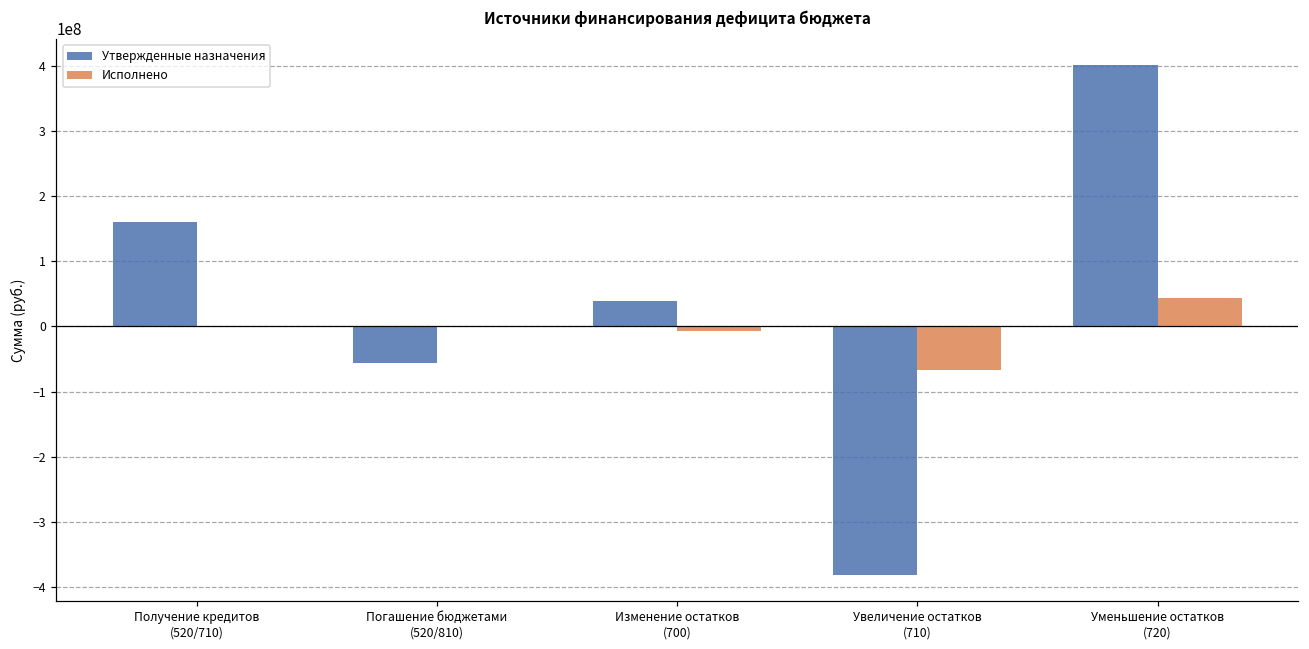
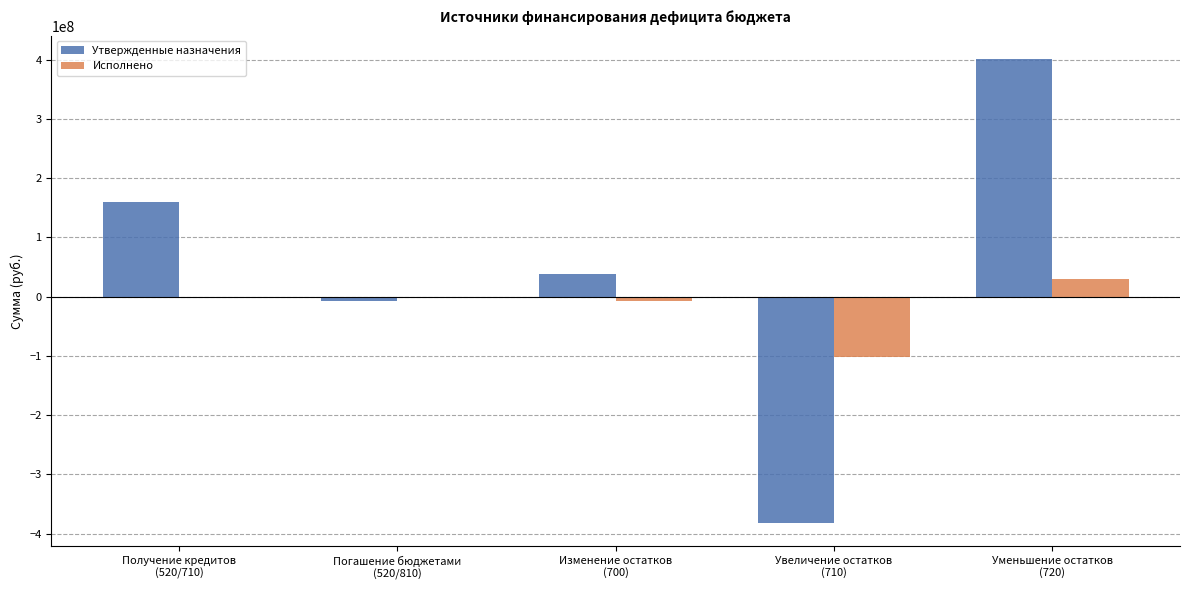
  {
    "Утвержденные назначения": {
      "Получение кредитов (520/710)": 160000000,
-     "Погашение бюджетами (520/810)": -60000000,
+     "Погашение бюджетами (520/810)": -10000000,
      "Изменение остатков (700)": 40000000,
      "Увеличение остатков (710)": -380000000,
      "Уменьшение остатков (720)": 400000000
    },
    "Исполнено": {
      "Получение кредитов (520/710)": 0,
      "Погашение бюджетами (520/810)": 0,
      "Изменение остатков (700)": -10000000,
-     "Увеличение остатков (710)": -70000000,
-     "Уменьшение остатков (720)": 40000000
+     "Увеличение остатков (710)": -100000000,
+     "Уменьшение остатков (720)": 30000000
    }
  }
